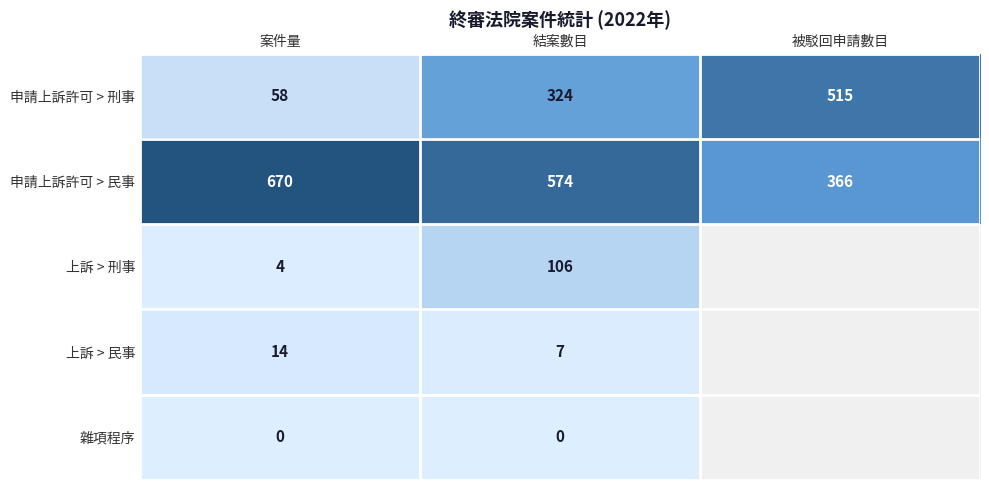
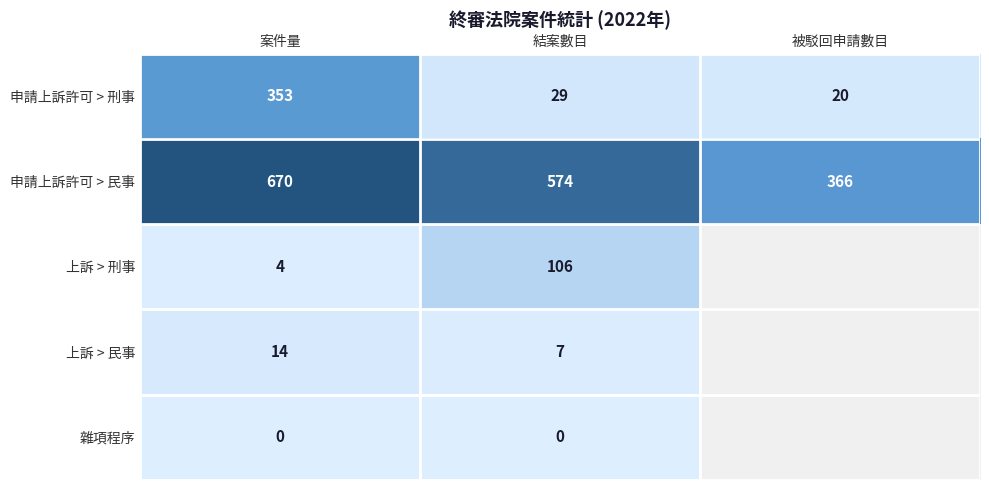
  {
    "申請上訴許可 > 刑事": {
-     "案件量": 58,
-     "結案數目": 324,
-     "被駁回申請數目": 515
+     "案件量": 353,
+     "結案數目": 29,
+     "被駁回申請數目": 20
    },
    "申請上訴許可 > 民事": {
      "案件量": 670,
      "結案數目": 574,
      "被駁回申請數目": 366
    },
    "上訴 > 刑事": {
      "案件量": 4,
      "結案數目": 106
    },
    "上訴 > 民事": {
      "案件量": 14,
      "結案數目": 7
    },
    "雜項程序": {
      "案件量": 0,
      "結案數目": 0
    }
  }
